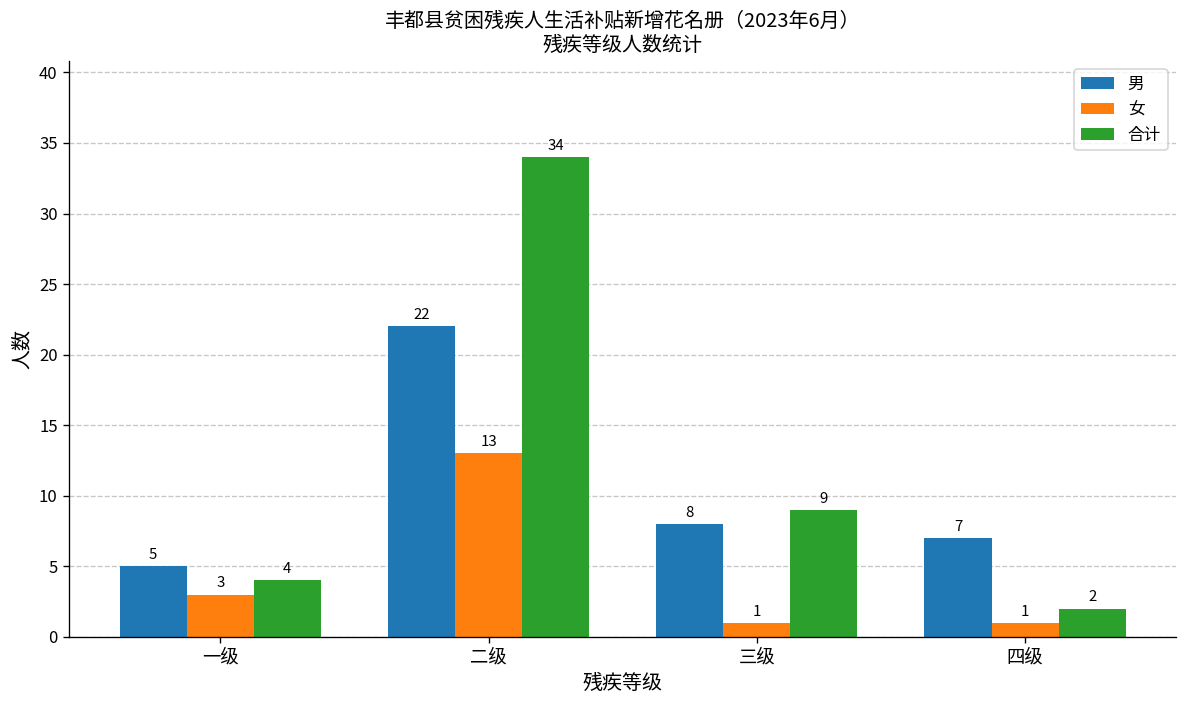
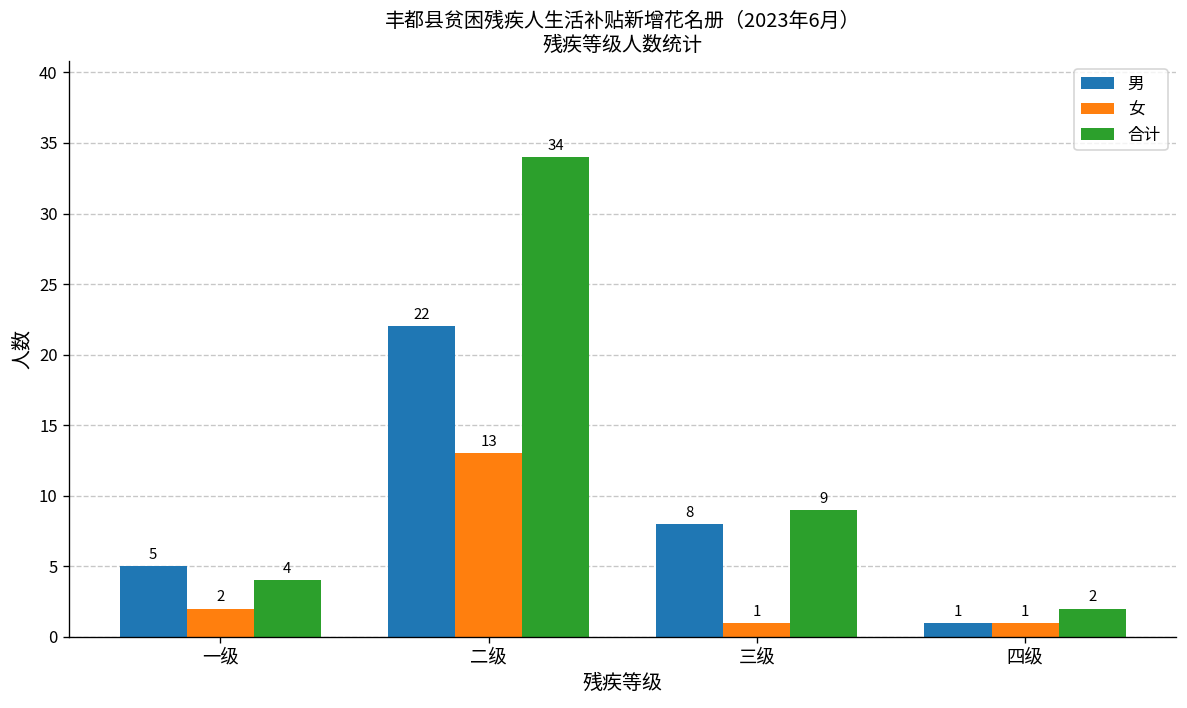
  {
    "男": {
      "一级": 5,
      "二级": 22,
      "三级": 8,
-     "四级": 7
+     "四级": 1
    },
    "女": {
-     "一级": 3,
+     "一级": 2,
      "二级": 13,
      "三级": 1,
      "四级": 1
    },
    "合计": {
      "一级": 4,
      "二级": 34,
      "三级": 9,
      "四级": 2
    }
  }
